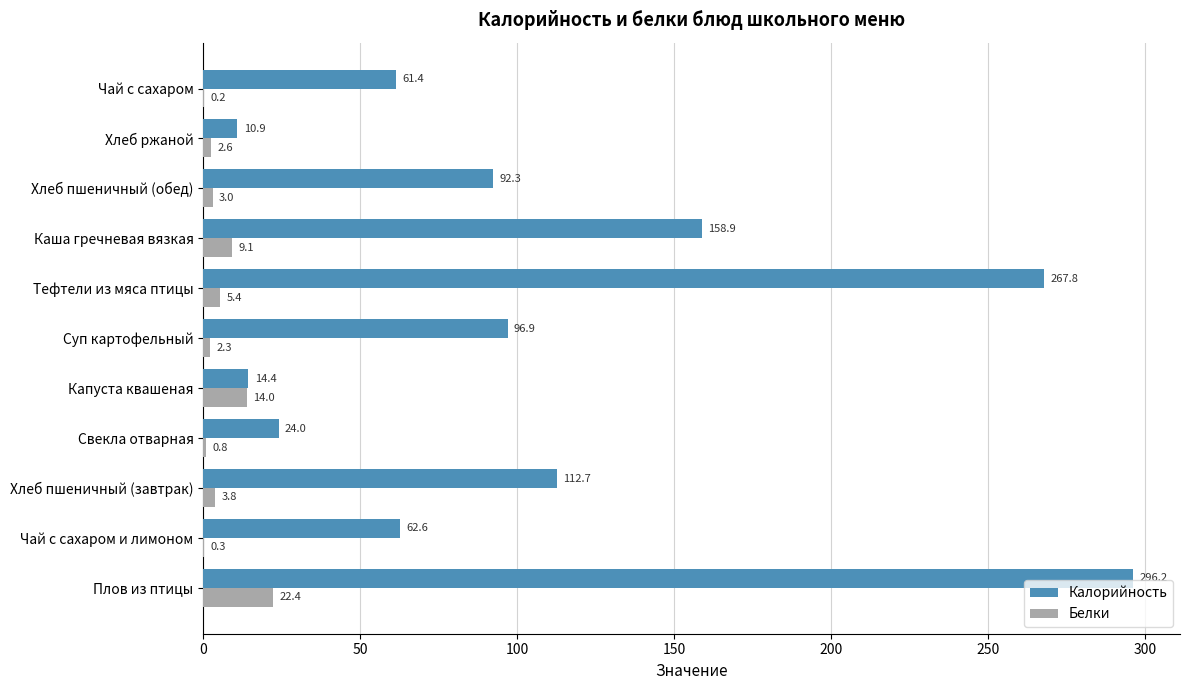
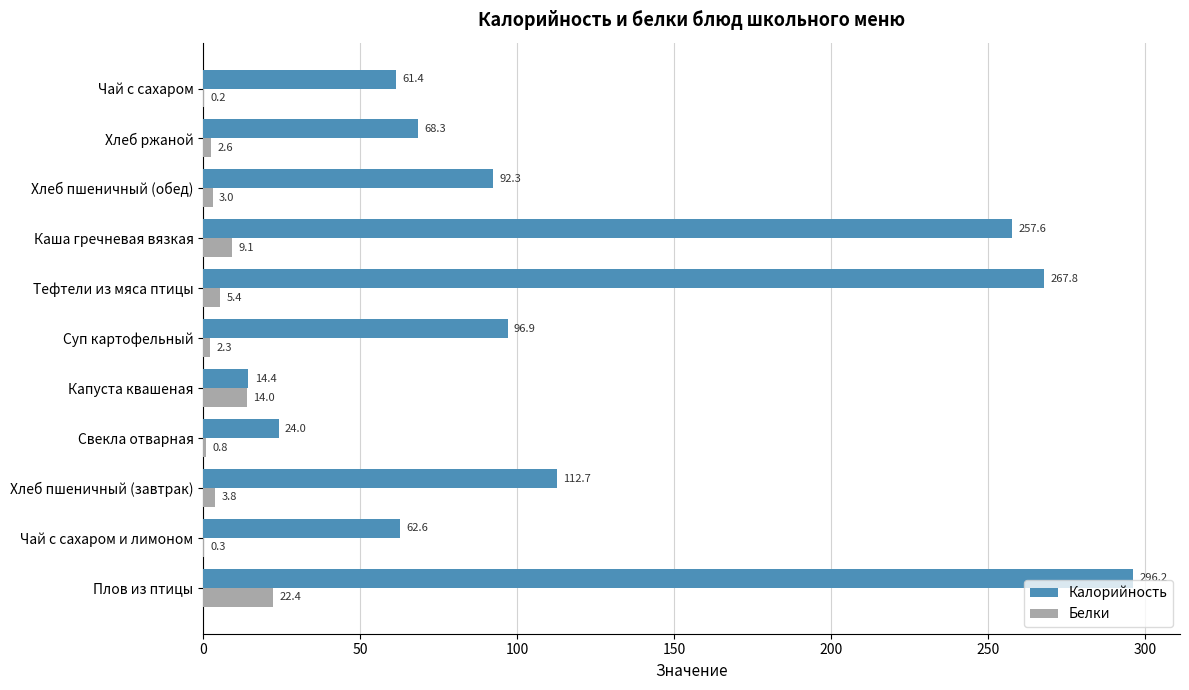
  {
    "Калорийность": {
      "Чай с сахаром": 61.4,
-     "Хлеб ржаной": 10.9,
+     "Хлеб ржаной": 68.3,
      "Хлеб пшеничный (обед)": 92.3,
-     "Каша гречневая вязкая": 158.9,
+     "Каша гречневая вязкая": 257.6,
      "Тефтели из мяса птицы": 267.8,
      "Суп картофельный": 96.9,
      "Капуста квашеная": 14.4,
      "Свекла отварная": 24.0,
      "Хлеб пшеничный (завтрак)": 112.7,
      "Чай с сахаром и лимоном": 62.6
    },
    "Белки": {
      "Чай с сахаром": 0.2,
      "Хлеб ржаной": 2.6,
      "Хлеб пшеничный (обед)": 3.0,
      "Каша гречневая вязкая": 9.1,
      "Тефтели из мяса птицы": 5.4,
      "Суп картофельный": 2.3,
      "Капуста квашеная": 14.0,
      "Свекла отварная": 0.8,
      "Хлеб пшеничный (завтрак)": 3.8,
      "Чай с сахаром и лимоном": 0.3,
      "Плов из птицы": 22.4
    }
  }
